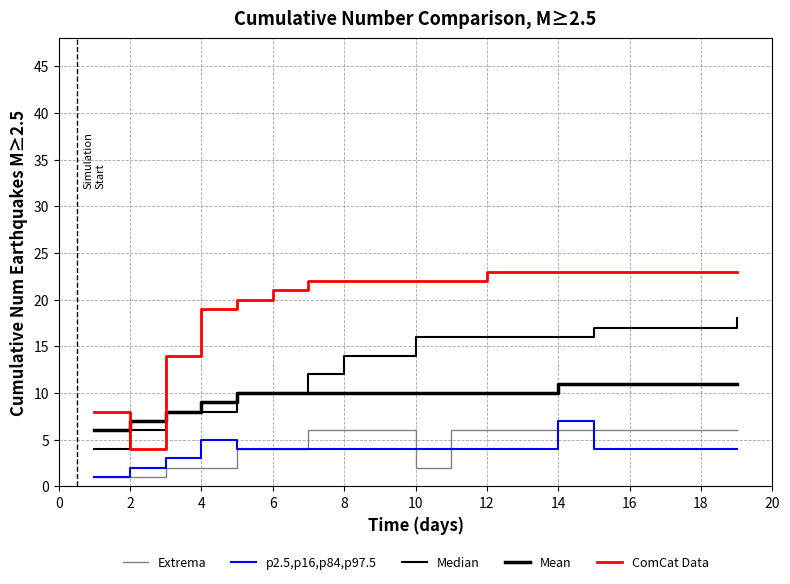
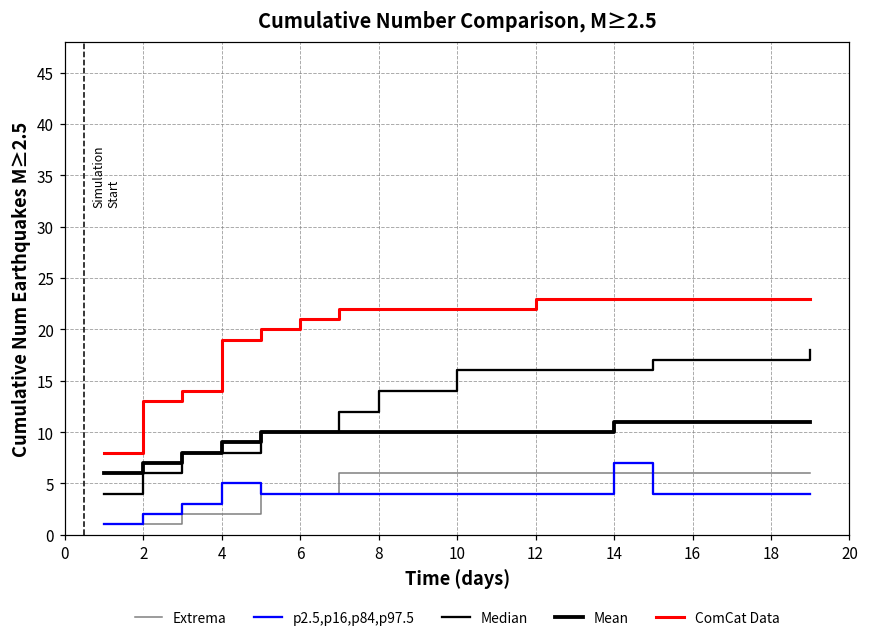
  {
    "Extrema": {
      "2": 1,
      "4": 2,
      "8": 6,
-     "10": 2,
+     "10": 6,
      "12": 6,
      "14": 6,
      "16": 6,
      "18": 6
    },
    "p2.5,p16,p84,p97.5": {
      "2": 2,
      "4": 5,
      "8": 4,
      "10": 4,
      "12": 4,
      "14": 7,
      "16": 4,
      "18": 4
    },
    "ComCat Data": {
-     "2": 4,
+     "2": 13,
      "4": 19,
      "6": 21,
      "8": 22,
      "10": 22,
      "12": 23,
      "14": 23,
      "16": 23,
      "18": 23
    }
  }
